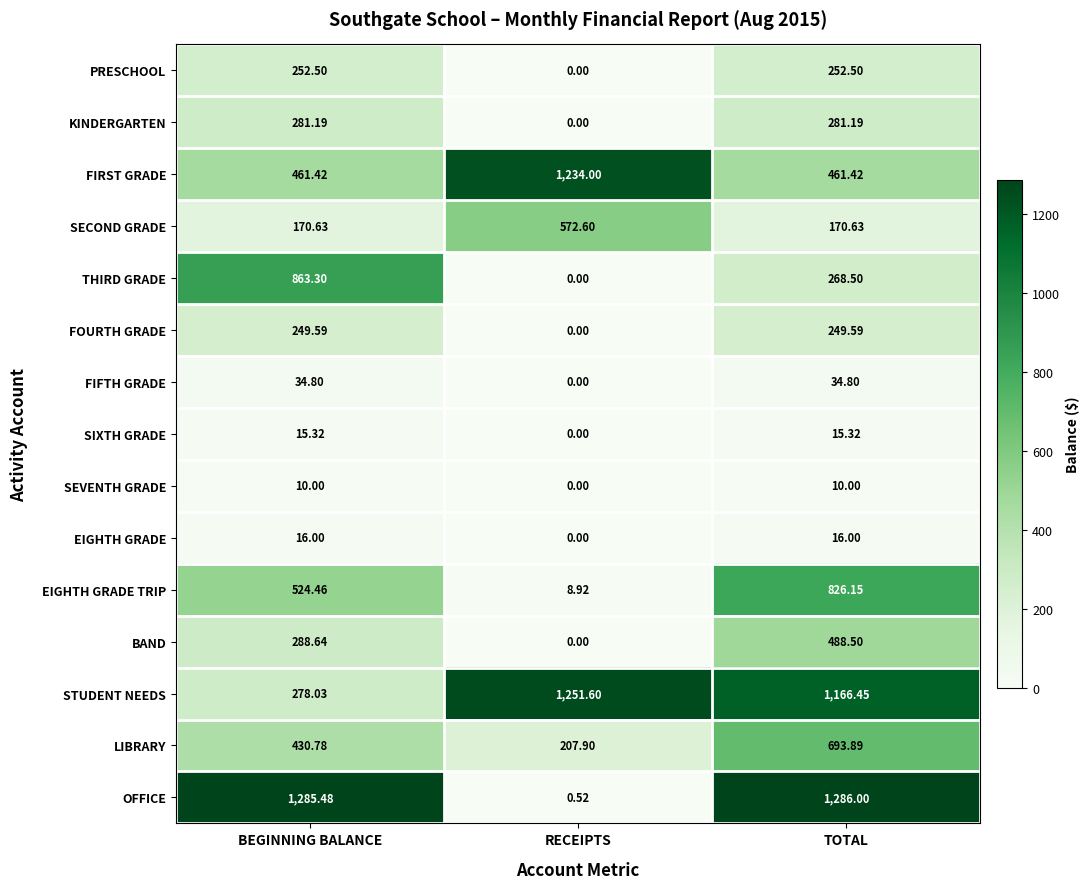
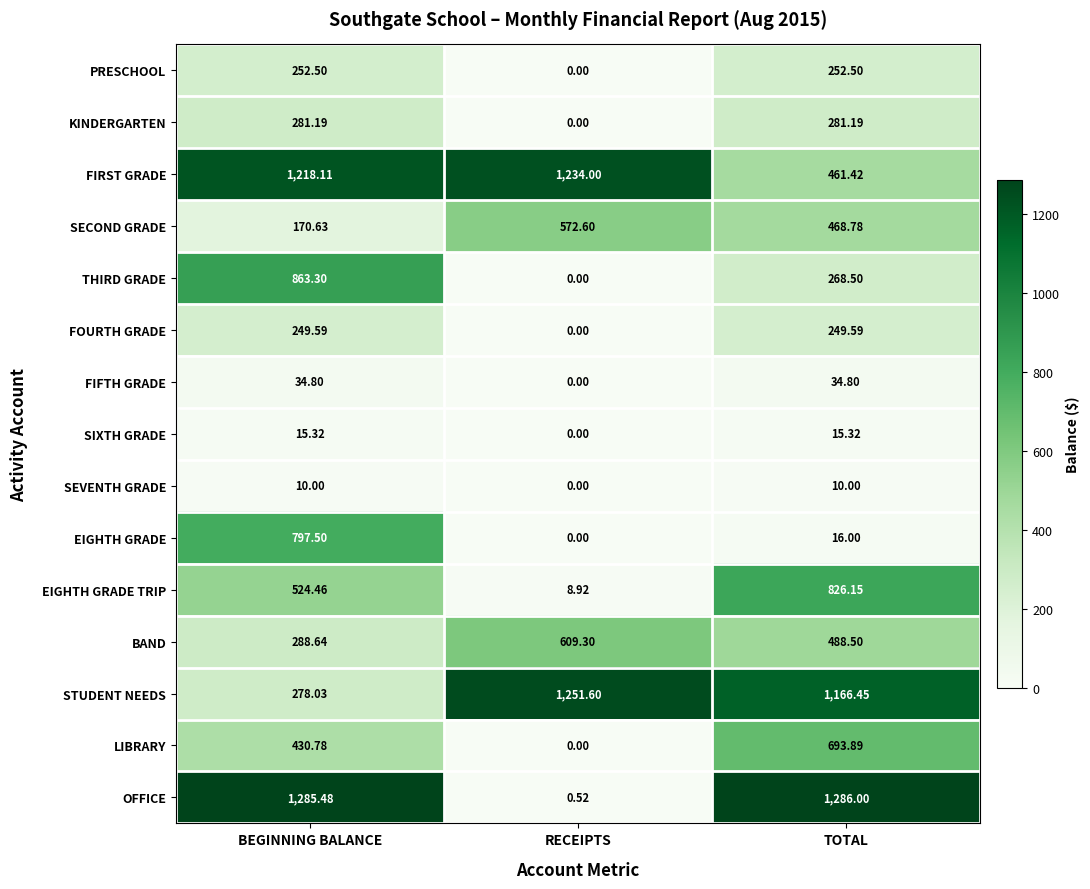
  {
    "PRESCHOOL": {
      "BEGINNING BALANCE": "252.50",
      "RECEIPTS": "0.00",
      "TOTAL": "252.50"
    },
    "KINDERGARTEN": {
      "BEGINNING BALANCE": "281.19",
      "RECEIPTS": "0.00",
      "TOTAL": "281.19"
    },
    "FIRST GRADE": {
-     "BEGINNING BALANCE": "461.42",
+     "BEGINNING BALANCE": "1,218.11",
      "RECEIPTS": "1,234.00",
      "TOTAL": "461.42"
    },
    "SECOND GRADE": {
      "BEGINNING BALANCE": "170.63",
      "RECEIPTS": "572.60",
-     "TOTAL": "170.63"
+     "TOTAL": "468.78"
    },
    "THIRD GRADE": {
      "BEGINNING BALANCE": "863.30",
      "RECEIPTS": "0.00",
      "TOTAL": "268.50"
    },
    "FOURTH GRADE": {
      "BEGINNING BALANCE": "249.59",
      "RECEIPTS": "0.00",
      "TOTAL": "249.59"
    },
    "FIFTH GRADE": {
      "BEGINNING BALANCE": "34.80",
      "RECEIPTS": "0.00",
      "TOTAL": "34.80"
    },
    "SIXTH GRADE": {
      "BEGINNING BALANCE": "15.32",
      "RECEIPTS": "0.00",
      "TOTAL": "15.32"
    },
    "SEVENTH GRADE": {
      "BEGINNING BALANCE": "10.00",
      "RECEIPTS": "0.00",
      "TOTAL": "10.00"
    },
    "EIGHTH GRADE": {
-     "BEGINNING BALANCE": "16.00",
+     "BEGINNING BALANCE": "797.50",
      "RECEIPTS": "0.00",
      "TOTAL": "16.00"
    },
    "EIGHTH GRADE TRIP": {
      "BEGINNING BALANCE": "524.46",
      "RECEIPTS": "8.92",
      "TOTAL": "826.15"
    },
    "BAND": {
      "BEGINNING BALANCE": "288.64",
-     "RECEIPTS": "0.00",
+     "RECEIPTS": "609.30",
      "TOTAL": "488.50"
    },
    "STUDENT NEEDS": {
      "BEGINNING BALANCE": "278.03",
      "RECEIPTS": "1,251.60",
      "TOTAL": "1,166.45"
    },
    "LIBRARY": {
      "BEGINNING BALANCE": "430.78",
-     "RECEIPTS": "207.90",
+     "RECEIPTS": "0.00",
      "TOTAL": "693.89"
    },
    "OFFICE": {
      "BEGINNING BALANCE": "1,285.48",
      "RECEIPTS": "0.52",
      "TOTAL": "1,286.00"
    }
  }
